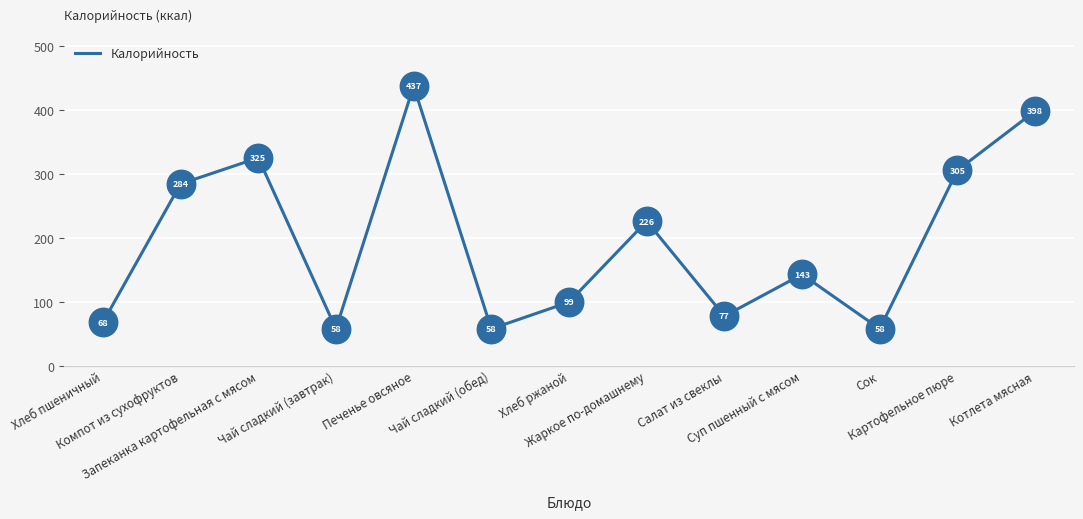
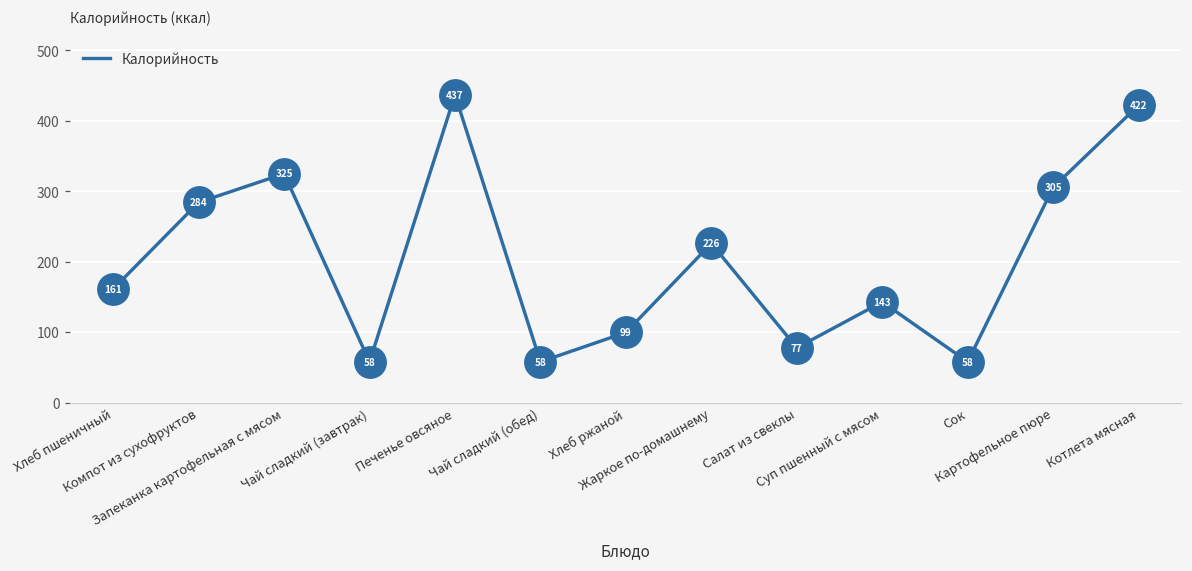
  {
-   "Хлеб пшеничный": 68,
-   "Котлета мясная": 398
+   "Хлеб пшеничный": 161,
+   "Котлета мясная": 422
  }
